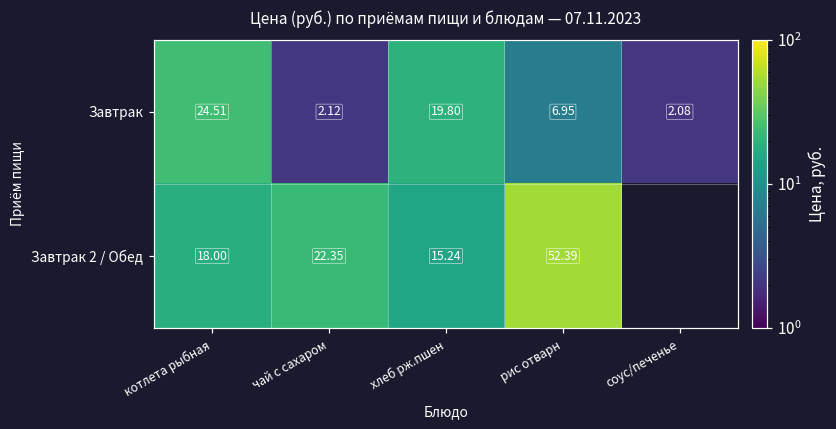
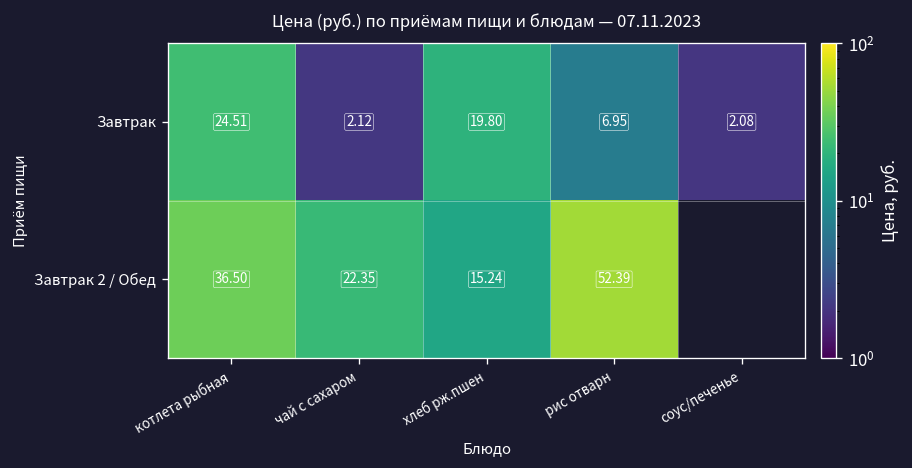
  {
    "Завтрак 2 / Обед": {
-     "котлета рыбная": 18.00
+     "котлета рыбная": 36.50
    }
  }
